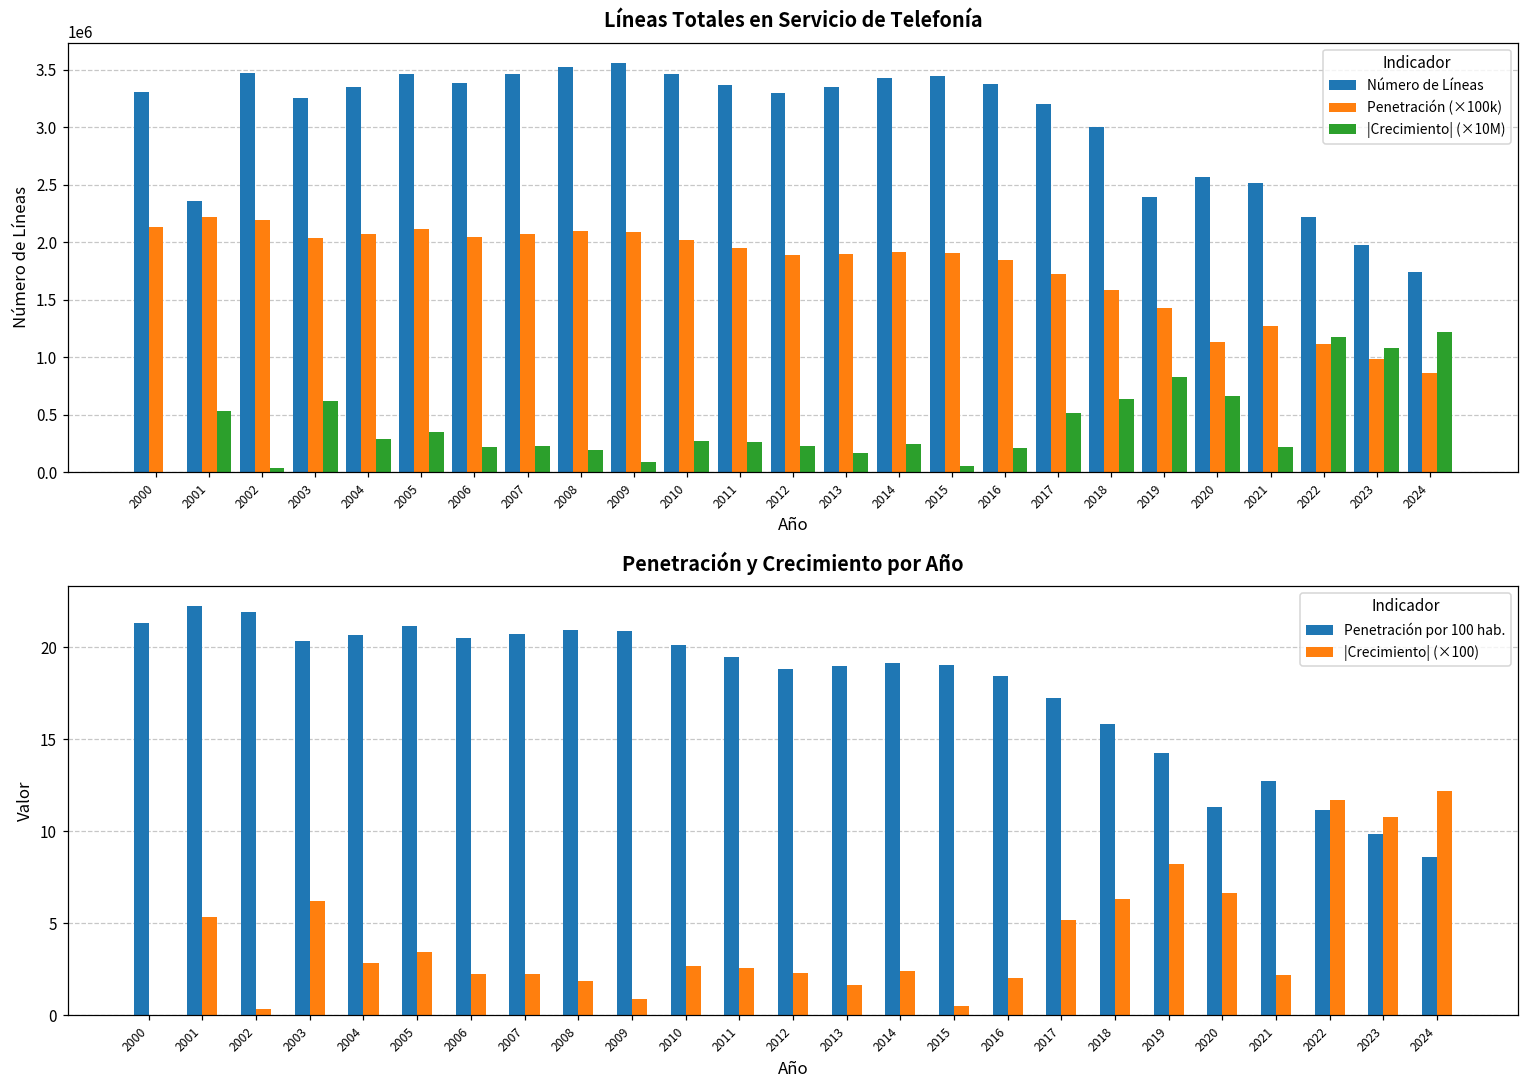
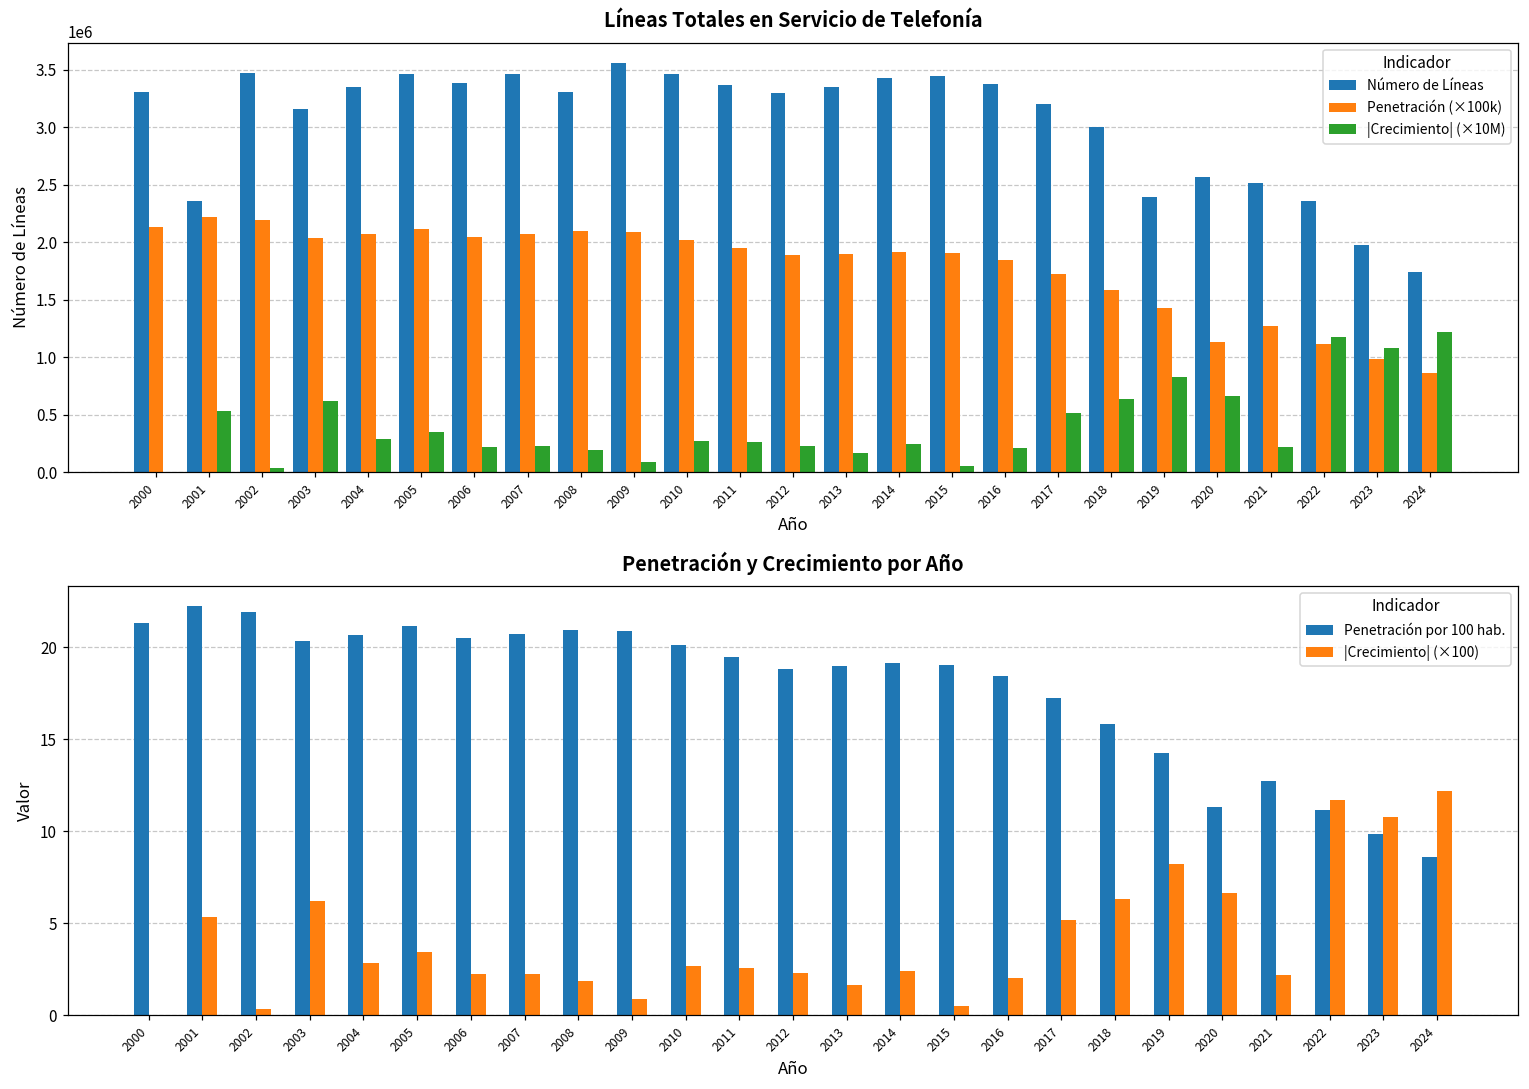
  {
    "Líneas Totales en Servicio de Telefonía": {
      "Número de Líneas": {
        "2000": 3300000,
        "2001": 2360000,
        "2002": 3470000,
-       "2003": 3250000,
+       "2003": 3160000,
        "2004": 3350000,
        "2005": 3460000,
        "2006": 3380000,
        "2007": 3460000,
-       "2008": 3520000,
+       "2008": 3300000,
        "2009": 3560000,
        "2010": 3460000,
        "2011": 3370000,
        "2012": 3290000,
        "2013": 3350000,
        "2014": 3430000,
        "2015": 3450000,
        "2016": 3380000,
        "2017": 3200000,
        "2018": 3000000,
        "2019": 2390000,
        "2020": 2570000,
        "2021": 2510000,
-       "2022": 2220000,
+       "2022": 2350000,
        "2023": 1980000,
        "2024": 1740000
      },
      "Penetración (×100k)": {
        "2000": 2130000,
        "2001": 2220000,
        "2002": 2190000,
        "2003": 2030000,
        "2004": 2070000,
        "2005": 2120000,
        "2006": 2050000,
        "2007": 2070000,
        "2008": 2090000,
        "2009": 2090000,
        "2010": 2010000,
        "2011": 1950000,
        "2012": 1880000,
        "2013": 1900000,
        "2014": 1910000,
        "2015": 1900000,
        "2016": 1850000,
        "2017": 1720000,
        "2018": 1580000,
        "2019": 1430000,
        "2020": 1130000,
        "2021": 1270000,
        "2022": 1110000,
        "2023": 990000,
        "2024": 860000
      },
      "|Crecimiento| (×10M)": {
        "2000": 0,
        "2001": 530000,
        "2002": 30000,
        "2003": 620000,
        "2004": 290000,
        "2005": 350000,
        "2006": 220000,
        "2007": 220000,
        "2008": 190000,
        "2009": 90000,
        "2010": 270000,
        "2011": 260000,
        "2012": 230000,
        "2013": 170000,
        "2014": 240000,
        "2015": 50000,
        "2016": 210000,
        "2017": 520000,
        "2018": 630000,
        "2019": 820000,
        "2020": 660000,
        "2021": 220000,
        "2022": 1170000,
        "2023": 1080000,
        "2024": 1220000
      }
    },
    "Penetración y Crecimiento por Año": {
      "Penetración por 100 hab.": {
        "2000": 21.3,
        "2001": 22.2,
        "2002": 21.9,
        "2003": 20.3,
        "2004": 20.7,
        "2005": 21.2,
        "2006": 20.5,
        "2007": 20.7,
        "2008": 20.9,
        "2009": 20.9,
        "2010": 20.1,
        "2011": 19.5,
        "2012": 18.8,
        "2013": 19.0,
        "2014": 19.1,
        "2015": 19.0,
        "2016": 18.5,
        "2017": 17.2,
        "2018": 15.8,
        "2019": 14.3,
        "2020": 11.3,
        "2021": 12.7,
        "2022": 11.1,
        "2023": 9.9,
        "2024": 8.6
      },
      "|Crecimiento| (×100)": {
        "2000": 0.0,
        "2001": 5.3,
        "2002": 0.3,
        "2003": 6.2,
        "2004": 2.9,
        "2005": 3.5,
        "2006": 2.2,
        "2007": 2.2,
        "2008": 1.9,
        "2009": 0.9,
        "2010": 2.7,
        "2011": 2.6,
        "2012": 2.3,
        "2013": 1.7,
        "2014": 2.4,
        "2015": 0.5,
        "2016": 2.1,
        "2017": 5.2,
        "2018": 6.3,
        "2019": 8.2,
        "2020": 6.6,
        "2021": 2.2,
        "2022": 11.7,
        "2023": 10.8,
        "2024": 12.2
      }
    }
  }
